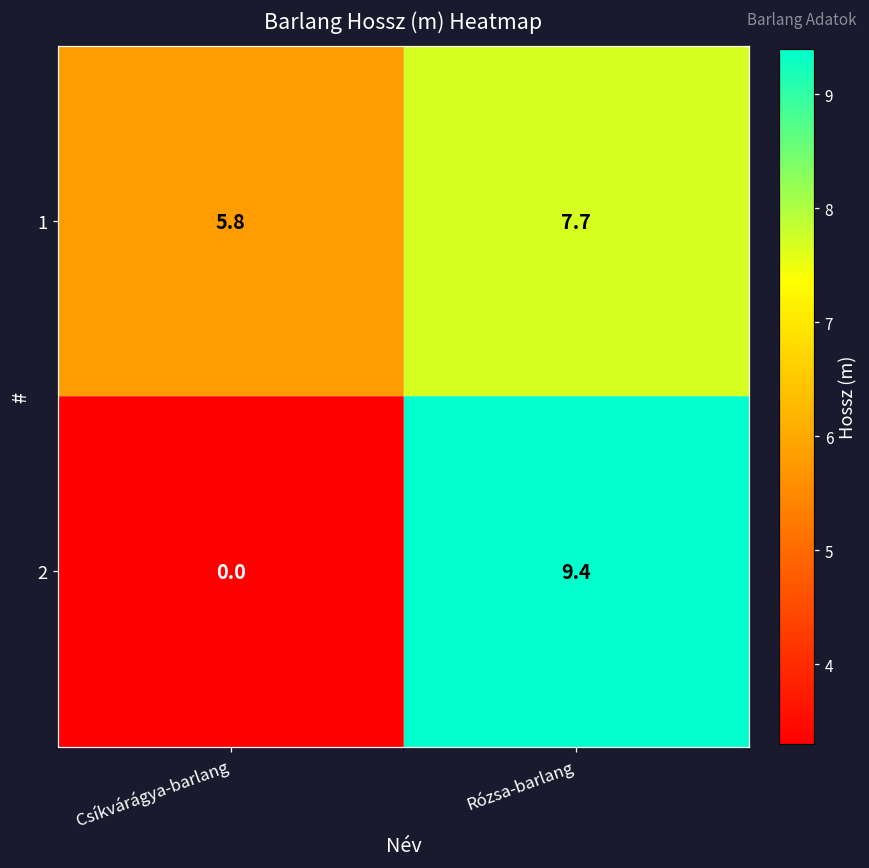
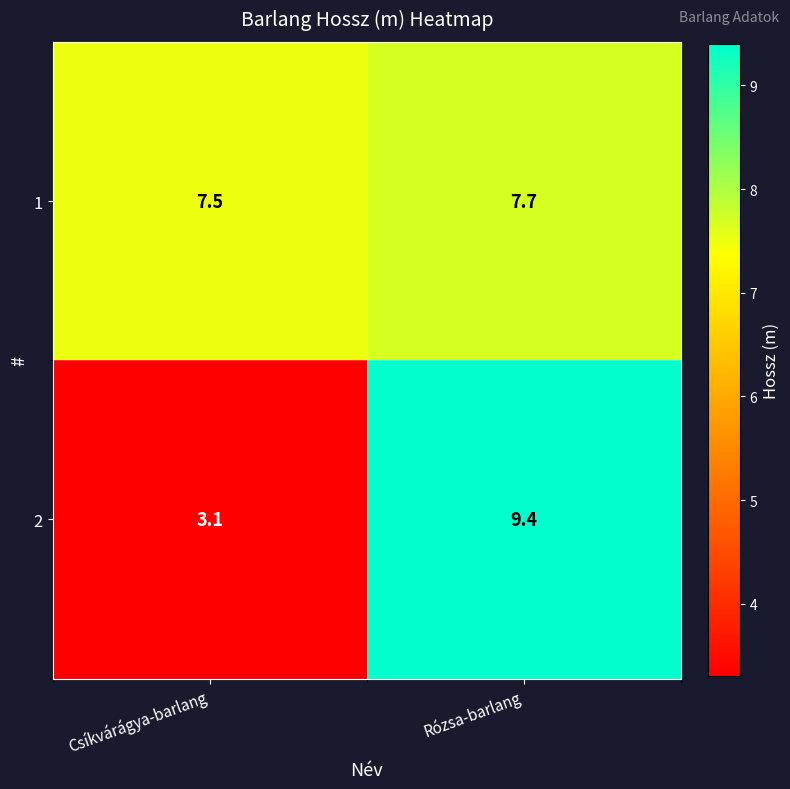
  {
    "1": {
-     "Csíkvárágya-barlang": 5.8,
+     "Csíkvárágya-barlang": 7.5,
      "Rózsa-barlang": 7.7
    },
    "2": {
-     "Csíkvárágya-barlang": 0.0,
+     "Csíkvárágya-barlang": 3.1,
      "Rózsa-barlang": 9.4
    }
  }
